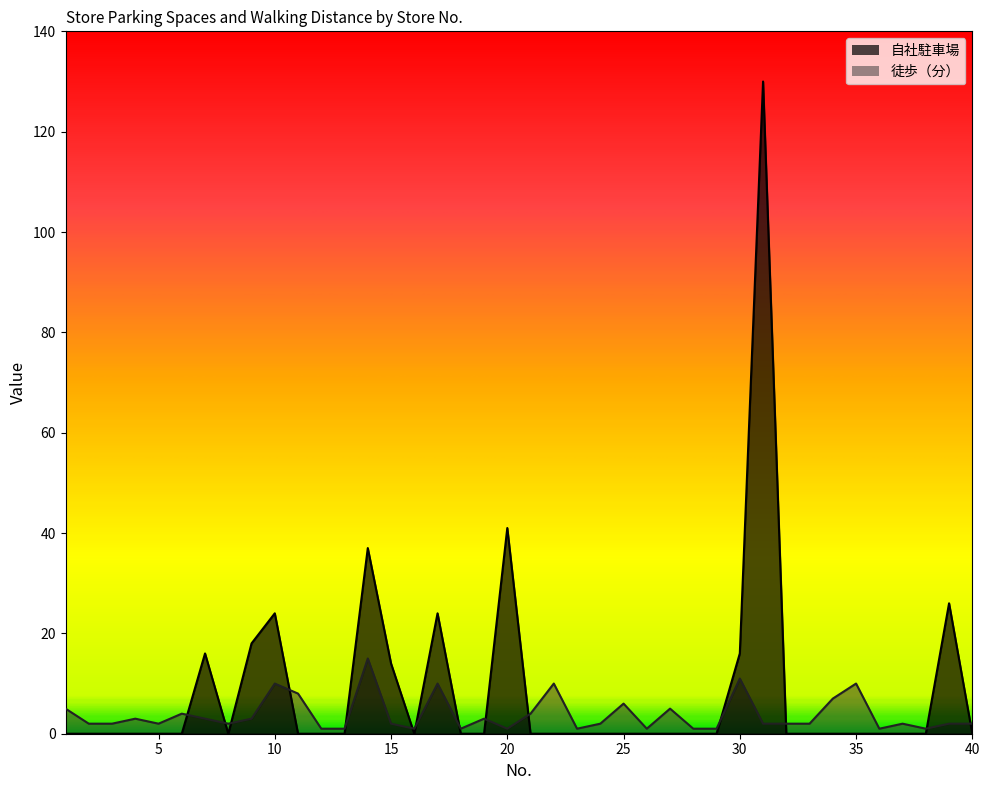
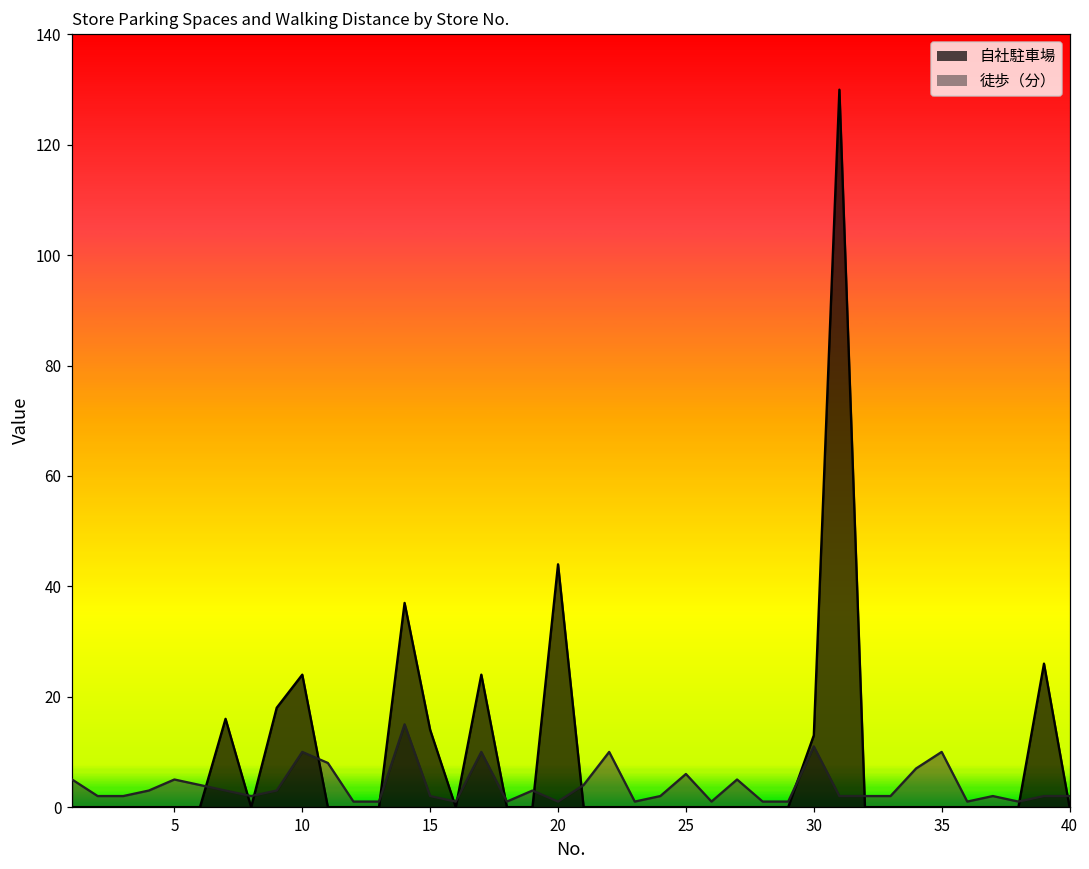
  {
    "自社駐車場": {
      "5": 0,
      "10": 24,
      "15": 14,
-     "20": 41,
+     "20": 44,
      "25": 0,
-     "30": 16,
+     "30": 13,
      "35": 0,
      "40": 0
    },
    "徒歩（分）": {
-     "5": 2,
+     "5": 5,
      "10": 10,
      "15": 2,
      "20": 1,
      "25": 6,
      "30": 11,
      "35": 10,
      "40": 2
    }
  }
